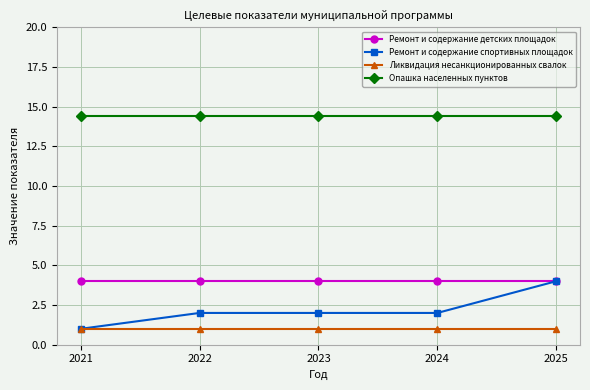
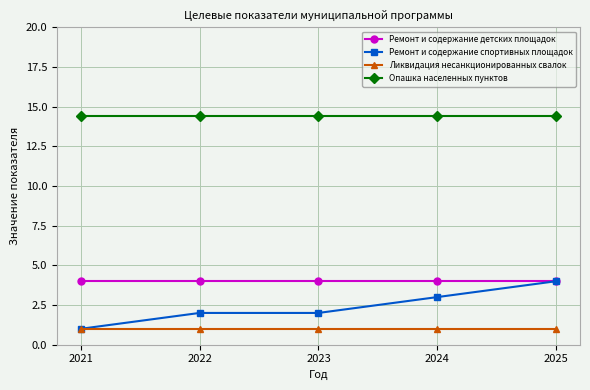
  {
    "Ремонт и содержание детских площадок": {
      "2021": 4,
      "2022": 4,
      "2023": 4,
      "2024": 4
    },
    "Ремонт и содержание спортивных площадок": {
      "2022": 2,
      "2023": 2,
-     "2024": 2
+     "2024": 3
    },
    "Ликвидация несанкционированных свалок": {
      "2022": 1,
      "2023": 1,
      "2024": 1,
      "2025": 1
    },
    "Опашка населенных пунктов": {
      "2021": 14.4,
      "2022": 14.4,
      "2023": 14.4,
      "2024": 14.4,
      "2025": 14.4
    }
  }
